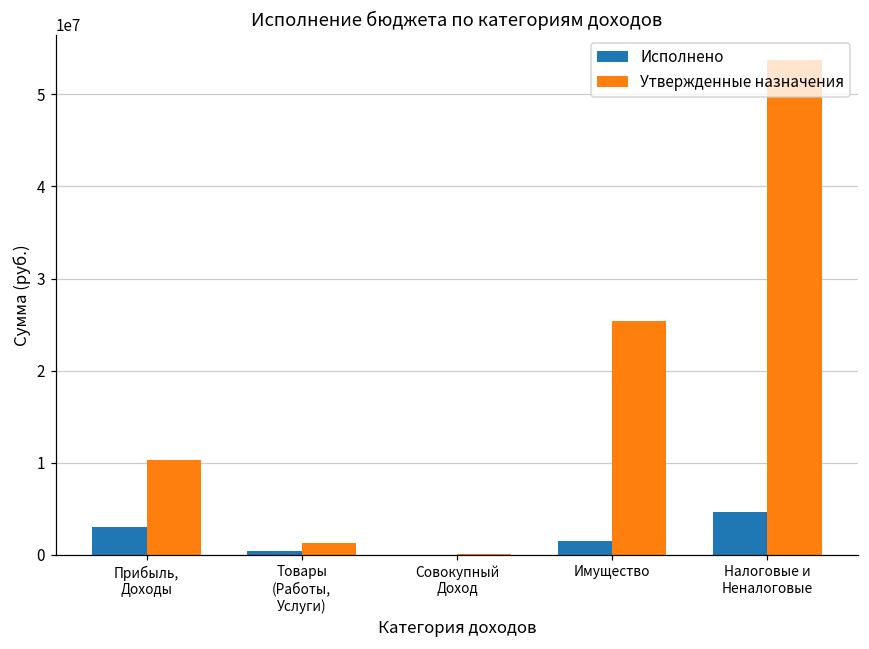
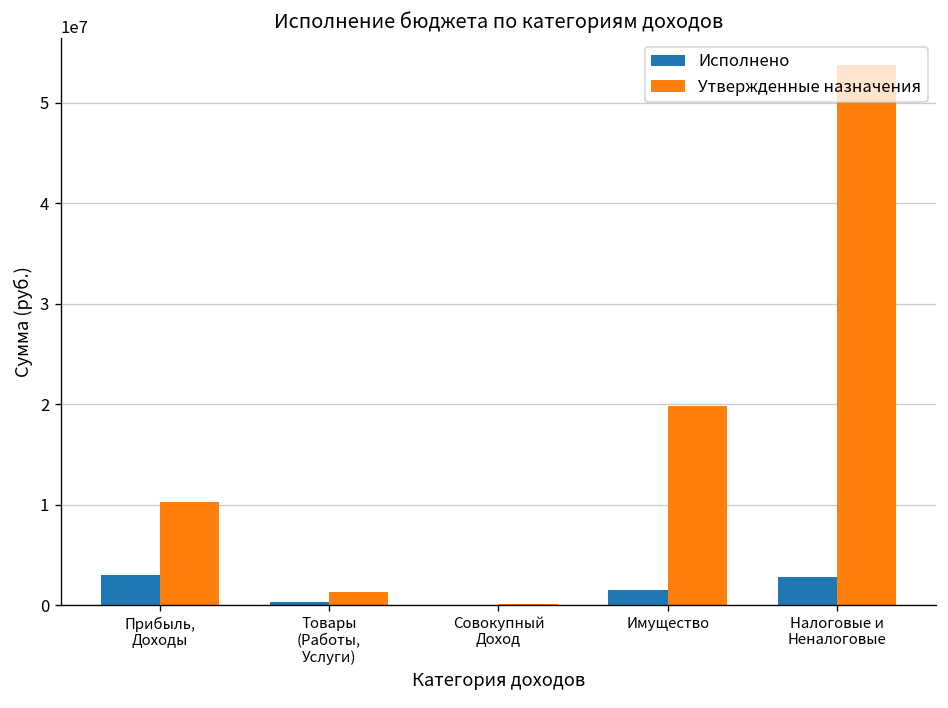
  {
    "Исполнено": {
      "Прибыль, Доходы": 3000000,
      "Товары (Работы, Услуги)": 0,
      "Имущество": 2000000,
-     "Налоговые и Неналоговые": 5000000
+     "Налоговые и Неналоговые": 3000000
    },
    "Утвержденные назначения": {
      "Прибыль, Доходы": 10000000,
      "Товары (Работы, Услуги)": 1000000,
-     "Имущество": 25000000
+     "Имущество": 20000000
    }
  }
